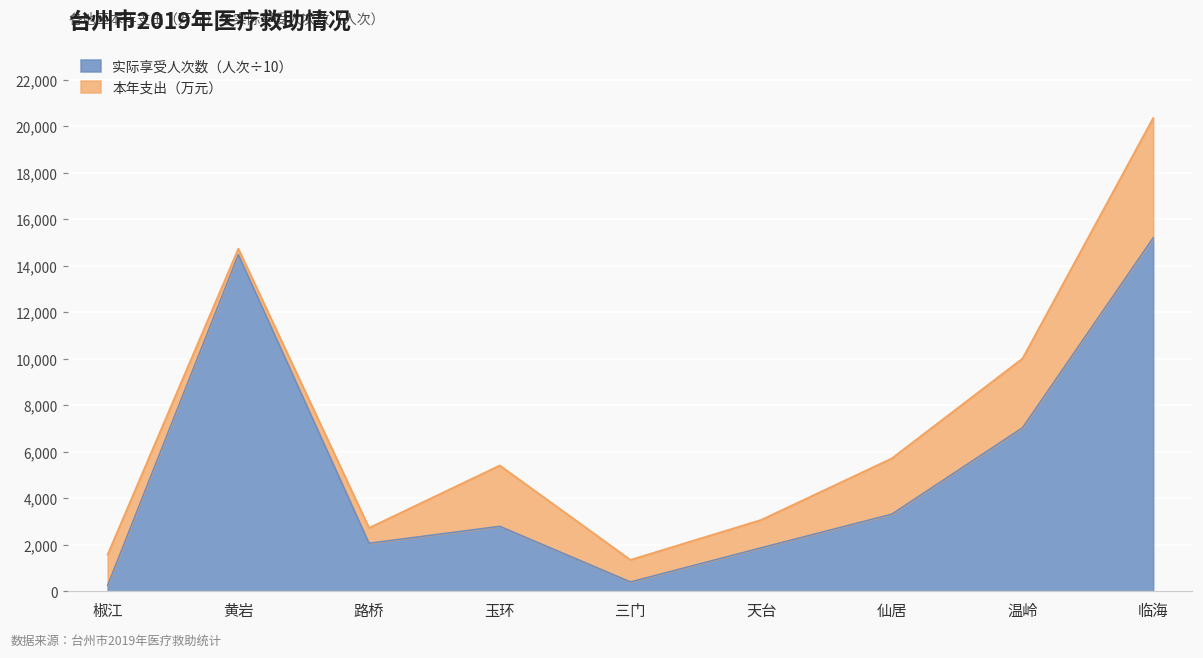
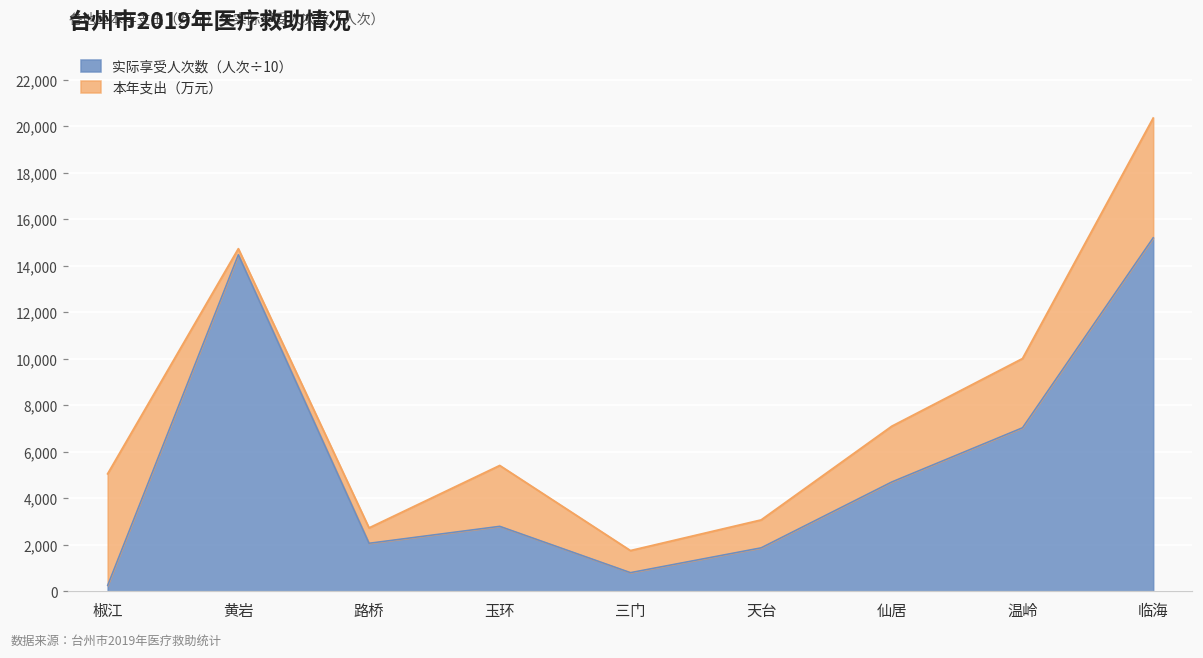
  {
    "实际享受人次数（人次÷10）": {
      "椒江": "300",
      "黄岩": "14,500",
      "路桥": "2,100",
      "玉环": "2,800",
-     "三门": "400",
+     "三门": "800",
      "天台": "1,900",
-     "仙居": "3,300",
+     "仙居": "4,700",
      "温岭": "7,000",
      "临海": "15,200"
    },
    "本年支出（万元）": {
-     "椒江": "1,300",
+     "椒江": "4,800",
      "黄岩": "300",
      "路桥": "700",
      "玉环": "2,600",
      "三门": "900",
      "天台": "1,200",
      "仙居": "2,400",
      "温岭": "3,000",
      "临海": "5,100"
    }
  }
